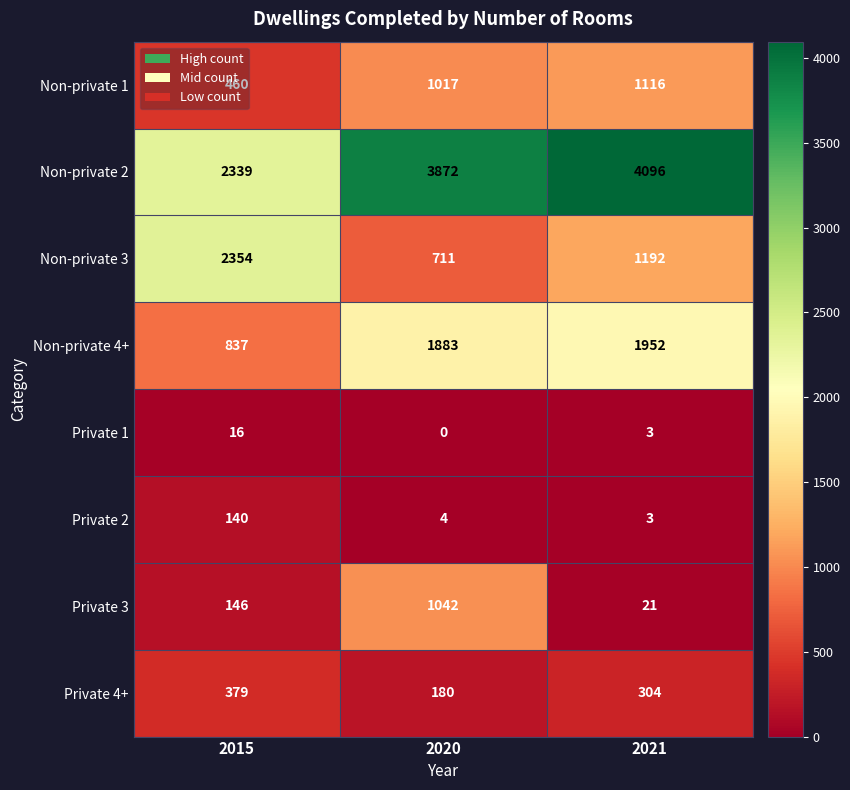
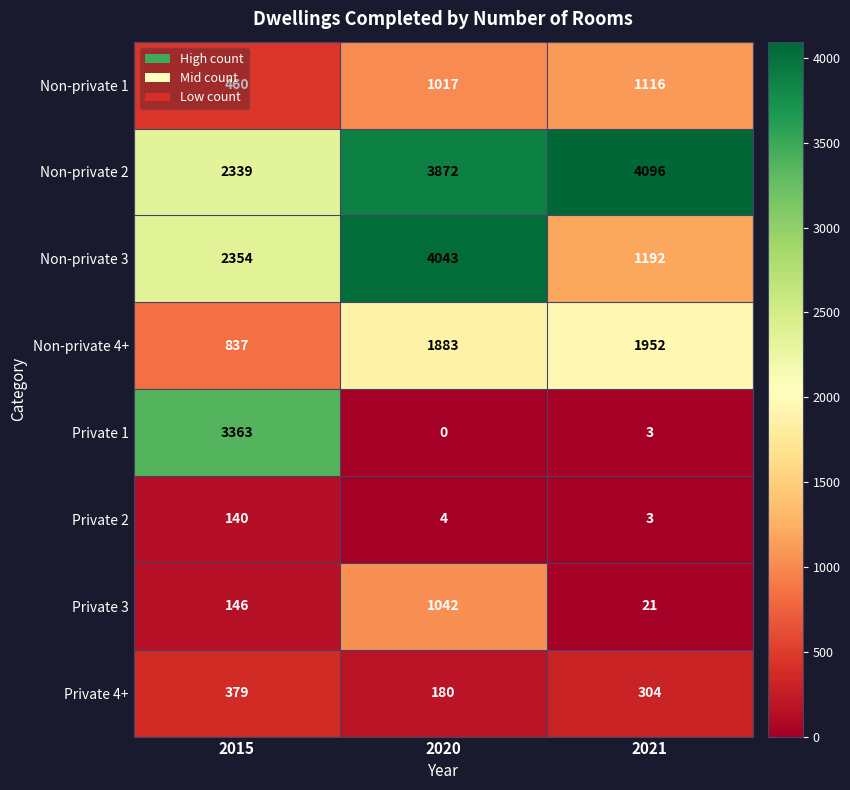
  {
    "Non-private 1": {
      "2020": 1017,
      "2021": 1116
    },
    "Non-private 2": {
      "2015": 2339,
      "2020": 3872,
      "2021": 4096
    },
    "Non-private 3": {
      "2015": 2354,
-     "2020": 711,
+     "2020": 4043,
      "2021": 1192
    },
    "Non-private 4+": {
      "2015": 837,
      "2020": 1883,
      "2021": 1952
    },
    "Private 1": {
-     "2015": 16,
+     "2015": 3363,
      "2020": 0,
      "2021": 3
    },
    "Private 2": {
      "2015": 140,
      "2020": 4,
      "2021": 3
    },
    "Private 3": {
      "2015": 146,
      "2020": 1042,
      "2021": 21
    },
    "Private 4+": {
      "2015": 379,
      "2020": 180,
      "2021": 304
    }
  }
